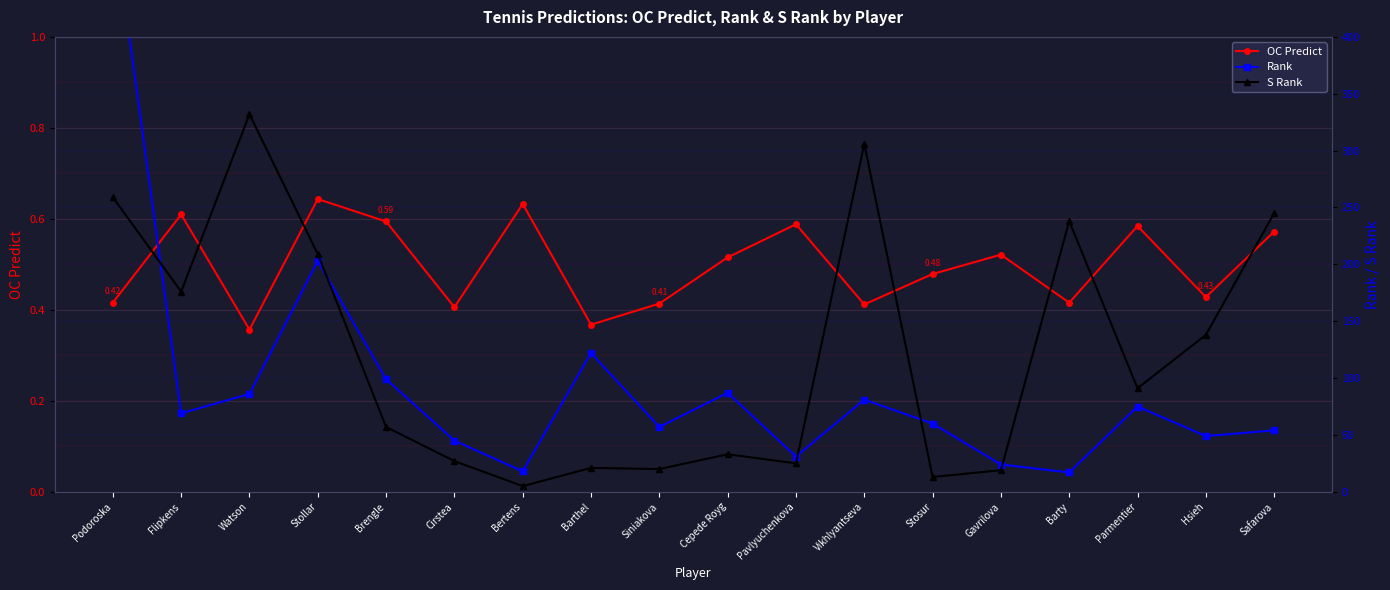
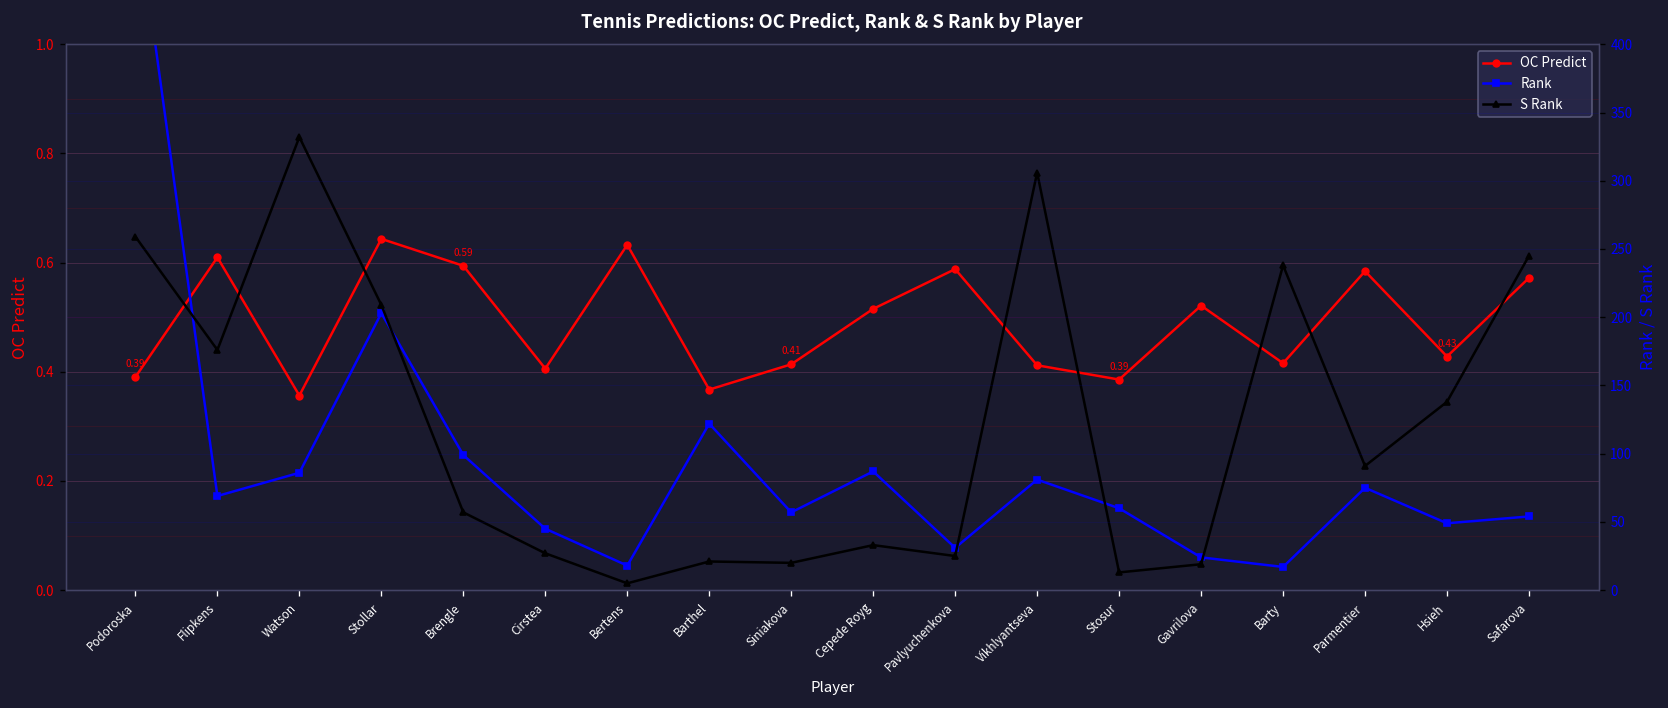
  {
    "OC Predict": {
-     "Podoroska": 0.42,
+     "Podoroska": 0.39,
      "Brengle": 0.59,
      "Siniakova": 0.41,
-     "Stosur": 0.48,
+     "Stosur": 0.39,
      "Hsieh": 0.43
    }
  }
